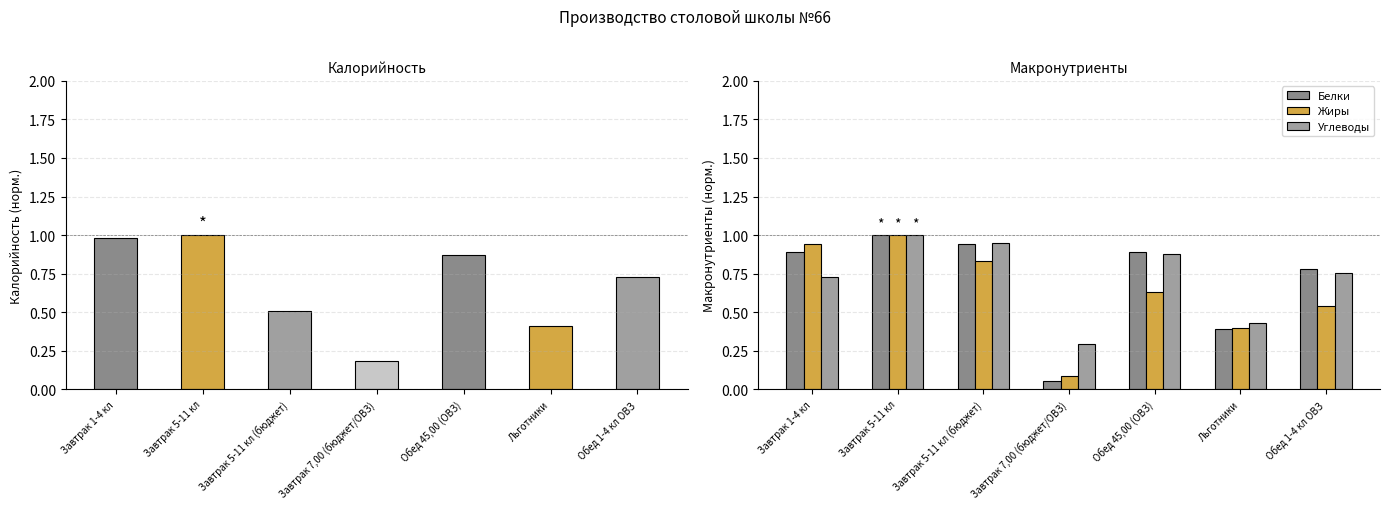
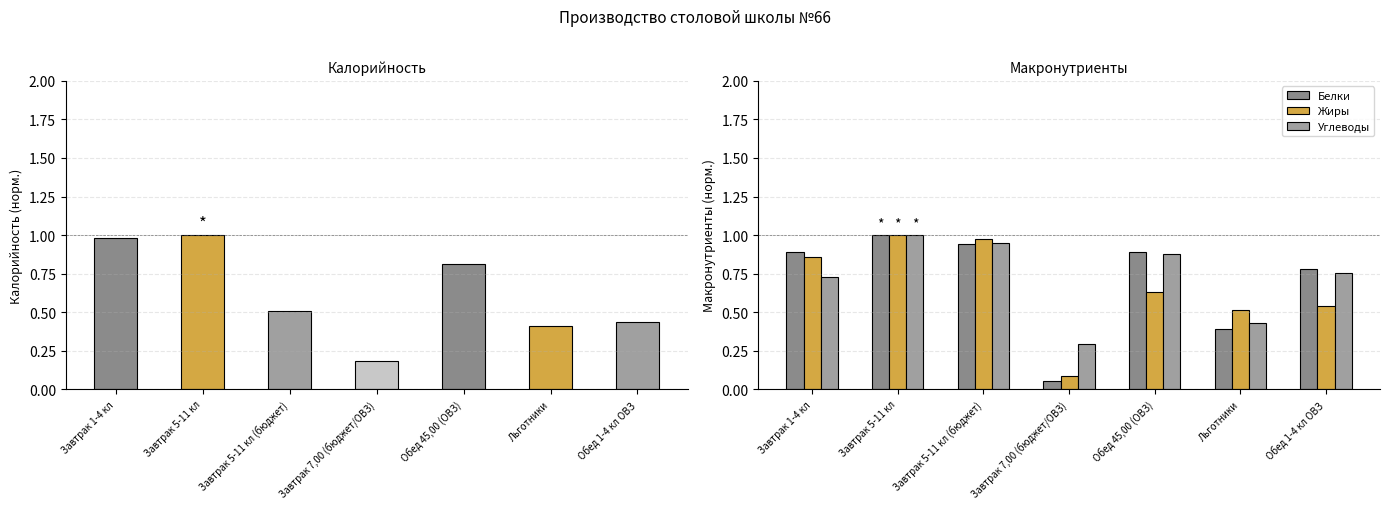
  {
    "Калорийность": {
      "Завтрак 1-4 кл": 0.98,
      "Завтрак 5-11 кл": 1.00,
      "Завтрак 5-11 кл (бюджет)": 0.51,
      "Завтрак 7,00 (бюджет/ОВЗ)": 0.18,
-     "Обед 45,00 (ОВЗ)": 0.87,
+     "Обед 45,00 (ОВЗ)": 0.81,
      "Льготники": 0.41,
-     "Обед 1-4 кл ОВЗ": 0.73
+     "Обед 1-4 кл ОВЗ": 0.44
    },
    "Макронутриенты": {
      "Жиры": {
-       "Завтрак 1-4 кл": 0.94,
+       "Завтрак 1-4 кл": 0.86,
        "Завтрак 5-11 кл": 1.00,
-       "Завтрак 5-11 кл (бюджет)": 0.83,
+       "Завтрак 5-11 кл (бюджет)": 0.97,
        "Завтрак 7,00 (бюджет/ОВЗ)": 0.09,
        "Обед 45,00 (ОВЗ)": 0.63,
-       "Льготники": 0.40,
+       "Льготники": 0.51,
        "Обед 1-4 кл ОВЗ": 0.54
      }
    }
  }
